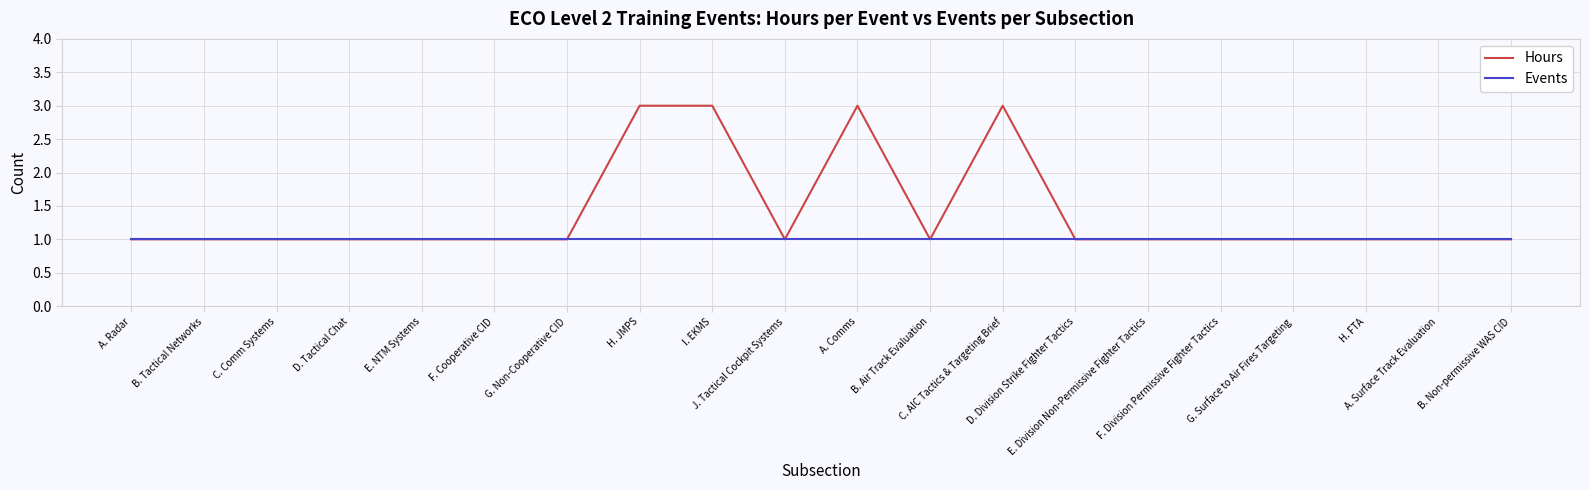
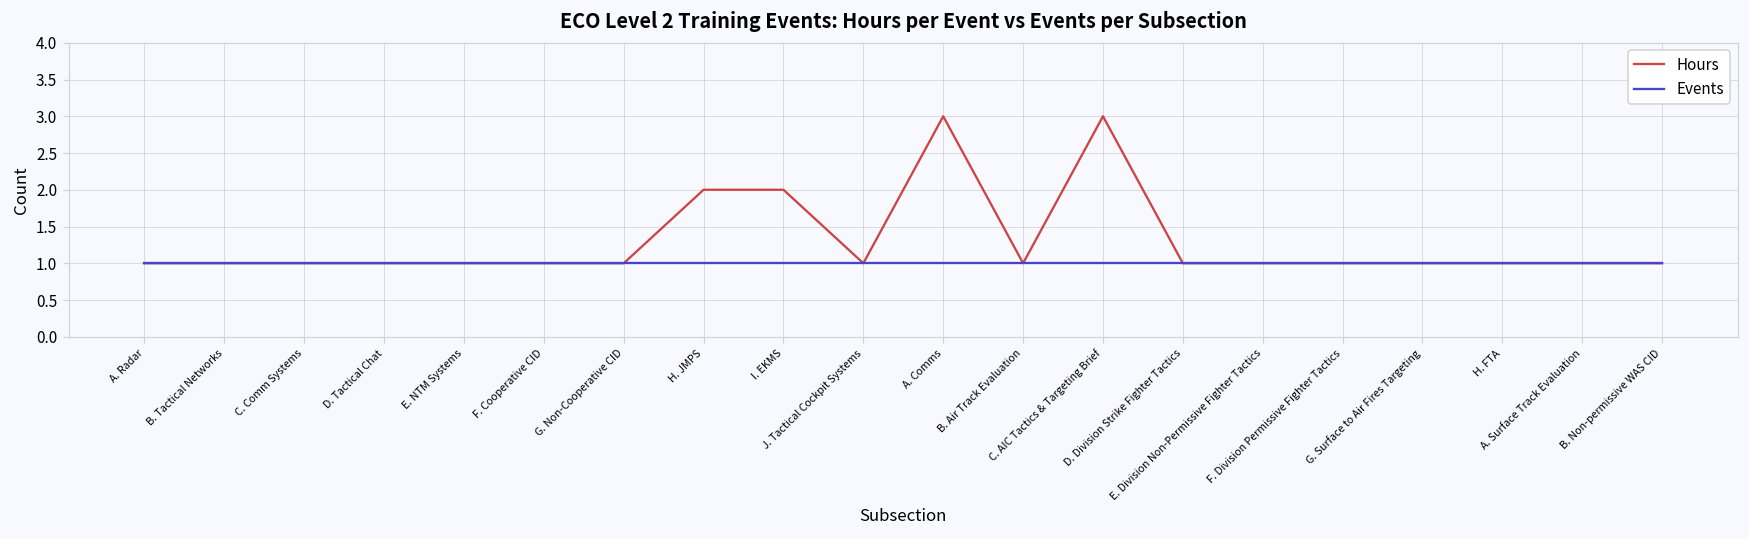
  {
    "Hours": {
-     "H. JMPS": 3,
-     "I. EKMS": 3,
+     "H. JMPS": 2,
+     "I. EKMS": 2,
      "A. Comms": 3,
      "C. AIC Tactics & Targeting Brief": 3
    },
    "Events": {
      "H. JMPS": 1,
      "I. EKMS": 1,
      "A. Comms": 1,
      "C. AIC Tactics & Targeting Brief": 1
    }
  }
